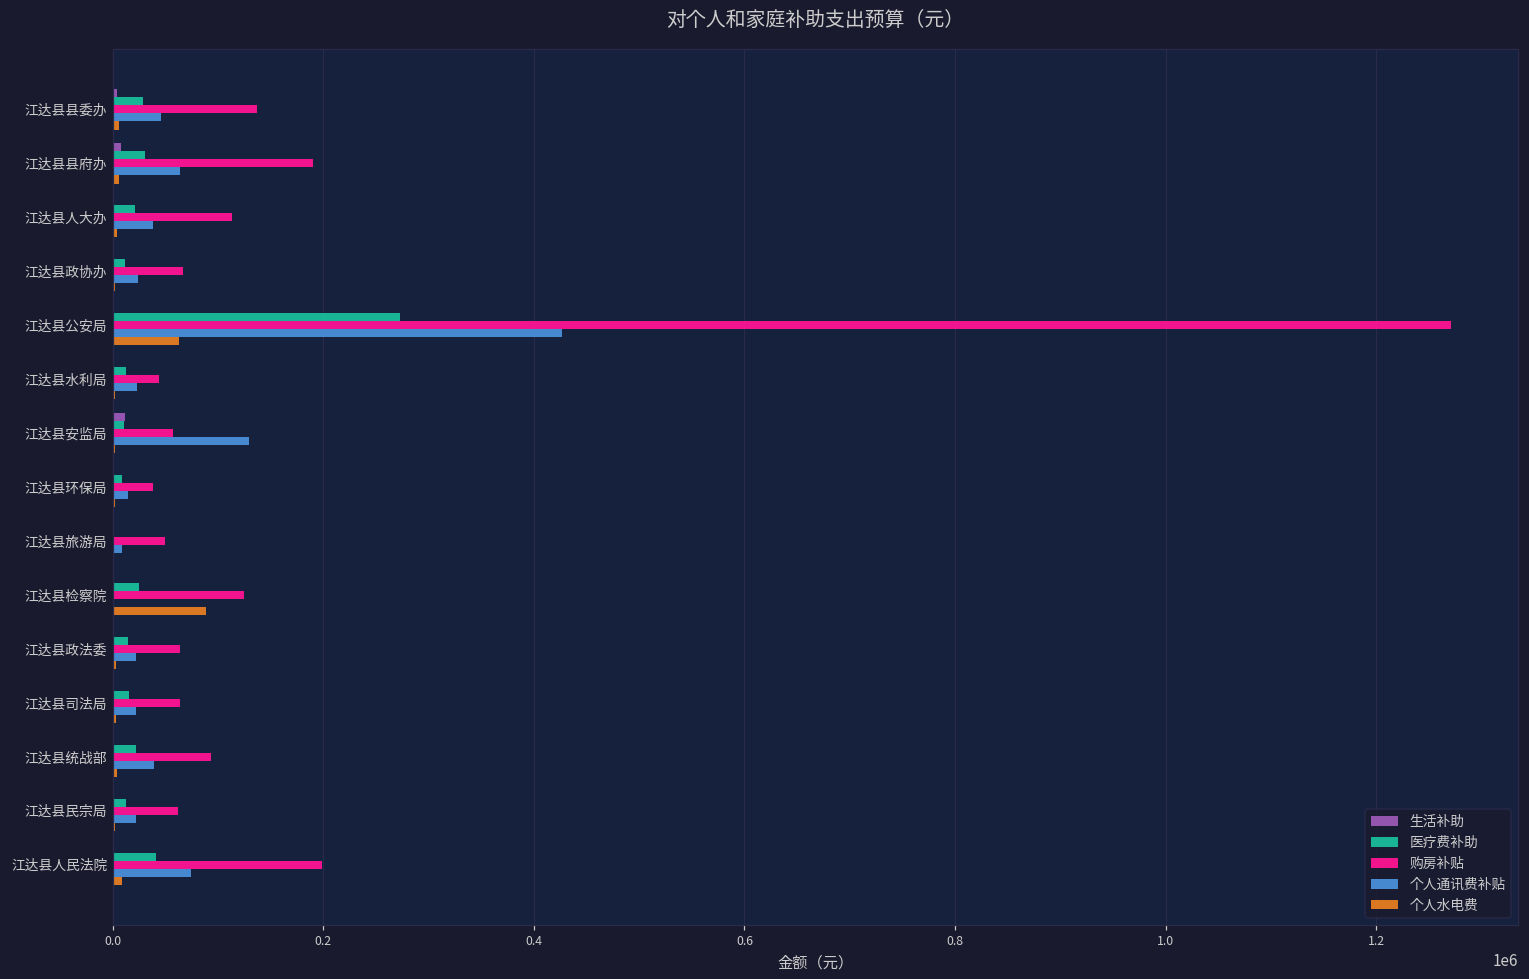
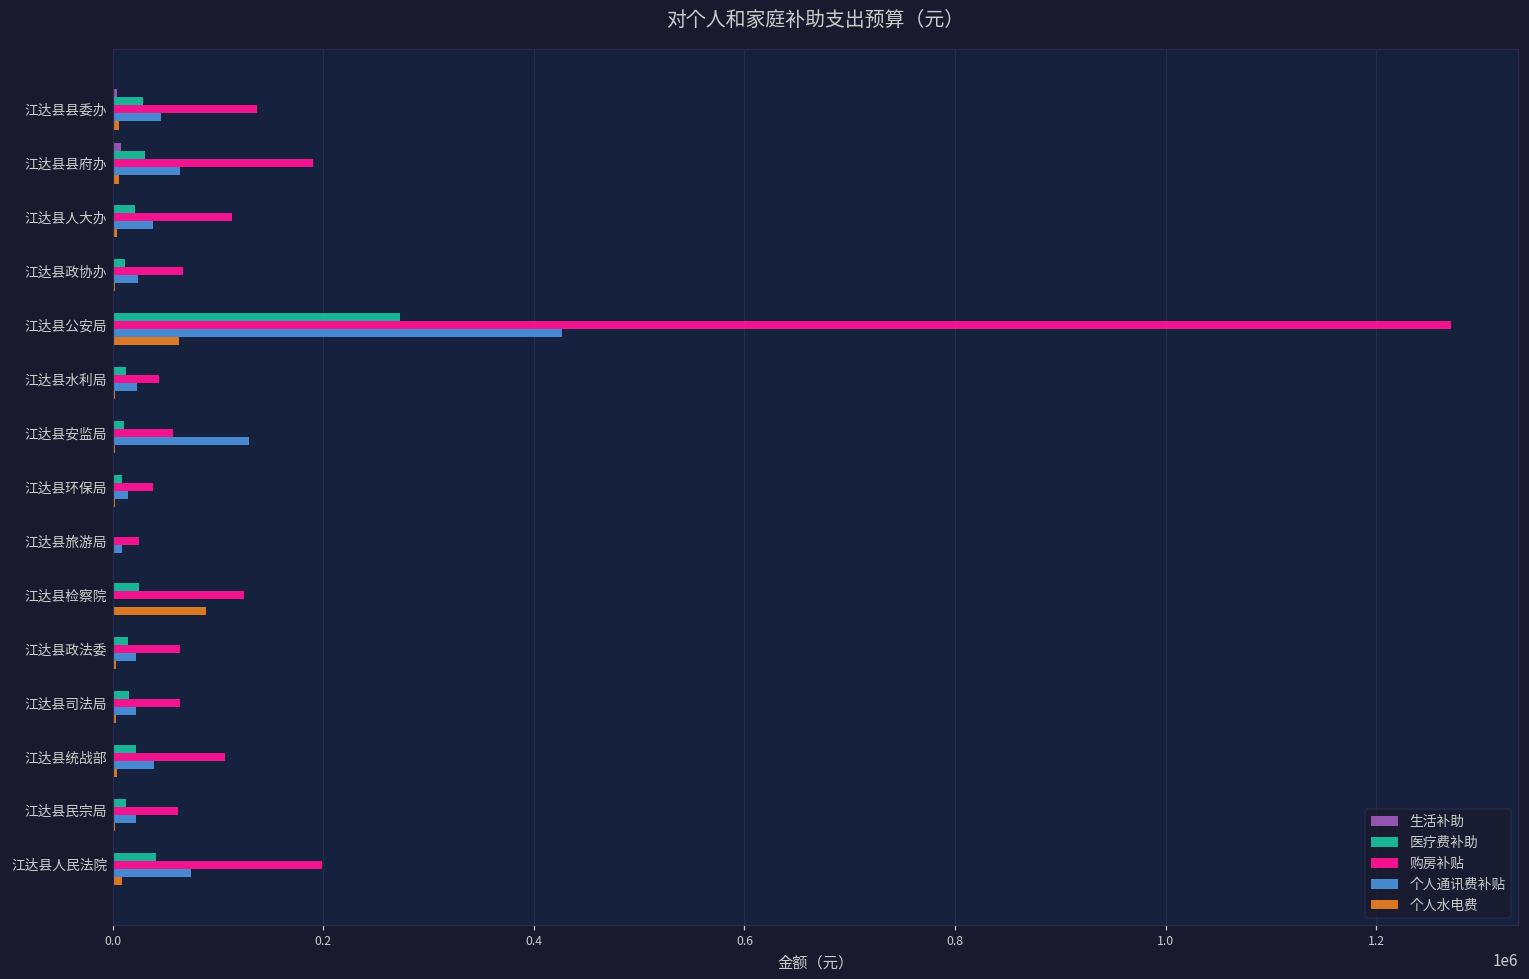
  {
    "生活补助": {
      "江达县县委办": 0,
      "江达县县府办": 10000,
      "江达县人大办": 0,
      "江达县政协办": 0,
      "江达县公安局": 0,
      "江达县水利局": 0,
-     "江达县安监局": 10000,
+     "江达县安监局": 0,
      "江达县环保局": 0,
      "江达县旅游局": 0,
      "江达县检察院": 0,
      "江达县政法委": 0,
      "江达县司法局": 0,
      "江达县统战部": 0,
      "江达县民宗局": 0,
      "江达县人民法院": 0
    },
    "医疗费补助": {
      "江达县县委办": 30000,
      "江达县县府办": 30000,
      "江达县人大办": 20000,
      "江达县政协办": 10000,
      "江达县公安局": 270000,
      "江达县水利局": 10000,
      "江达县安监局": 10000,
      "江达县环保局": 10000,
      "江达县旅游局": 0,
      "江达县检察院": 20000,
      "江达县政法委": 10000,
      "江达县司法局": 20000,
      "江达县统战部": 20000,
      "江达县民宗局": 10000,
      "江达县人民法院": 40000
    },
    "购房补贴": {
      "江达县县委办": 140000,
      "江达县县府办": 190000,
      "江达县人大办": 110000,
      "江达县政协办": 70000,
      "江达县公安局": 1270000,
      "江达县水利局": 40000,
      "江达县安监局": 60000,
      "江达县环保局": 40000,
-     "江达县旅游局": 50000,
+     "江达县旅游局": 30000,
      "江达县检察院": 120000,
      "江达县政法委": 60000,
      "江达县司法局": 60000,
-     "江达县统战部": 90000,
+     "江达县统战部": 110000,
      "江达县民宗局": 60000,
      "江达县人民法院": 200000
    },
    "个人通讯费补贴": {
      "江达县县委办": 50000,
      "江达县县府办": 60000,
      "江达县人大办": 40000,
      "江达县政协办": 20000,
      "江达县公安局": 430000,
      "江达县水利局": 20000,
      "江达县安监局": 130000,
      "江达县环保局": 20000,
      "江达县旅游局": 10000,
      "江达县检察院": 0,
      "江达县政法委": 20000,
      "江达县司法局": 20000,
      "江达县统战部": 40000,
      "江达县民宗局": 20000,
      "江达县人民法院": 70000
    },
    "个人水电费": {
      "江达县县委办": 10000,
      "江达县县府办": 10000,
      "江达县人大办": 0,
      "江达县公安局": 60000,
      "江达县水利局": 0,
      "江达县检察院": 90000,
      "江达县政法委": 0,
      "江达县司法局": 0,
      "江达县统战部": 0,
      "江达县民宗局": 0,
      "江达县人民法院": 10000
    }
  }
